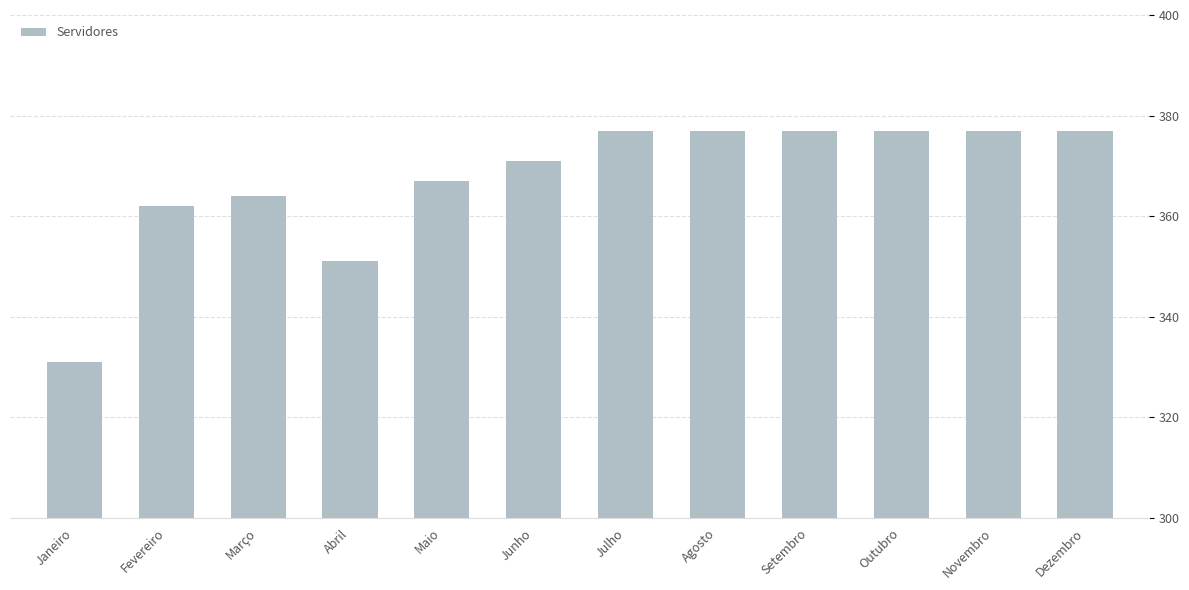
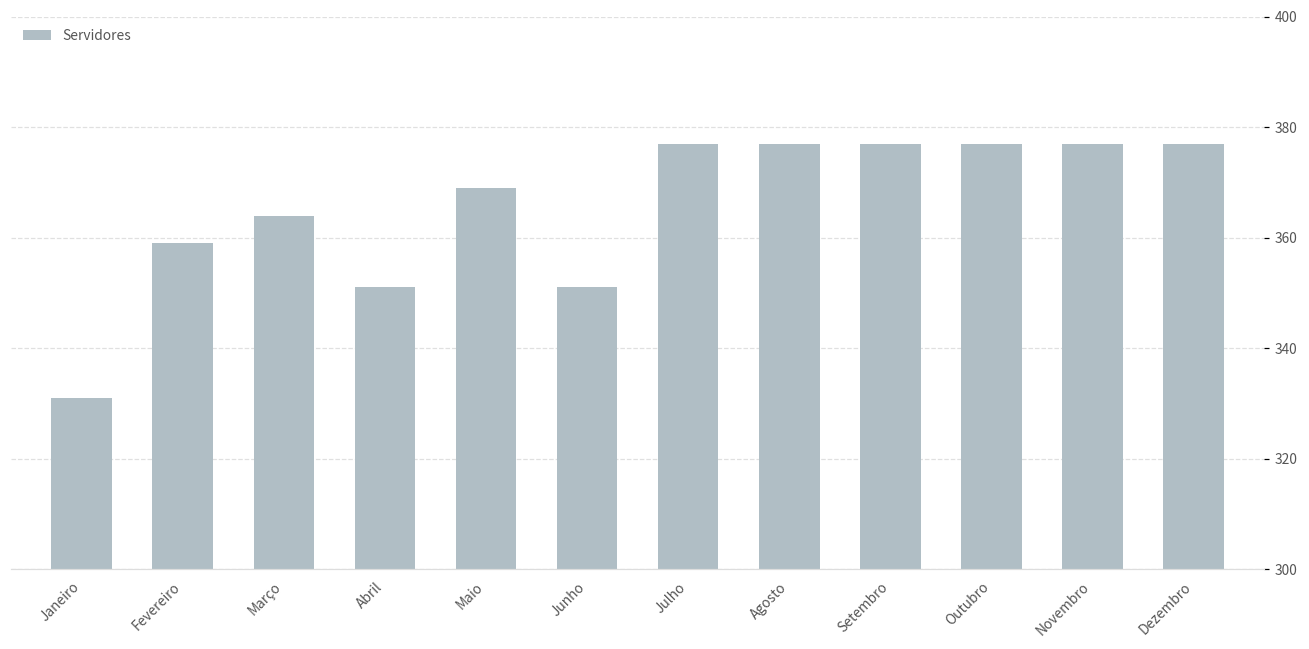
  {
    "Janeiro": 331,
-   "Fevereiro": 362,
+   "Fevereiro": 359,
    "Março": 364,
    "Abril": 351,
-   "Maio": 367,
-   "Junho": 371,
+   "Maio": 369,
+   "Junho": 351,
    "Julho": 377,
    "Agosto": 377,
    "Setembro": 377,
    "Outubro": 377,
    "Novembro": 377,
    "Dezembro": 377
  }
